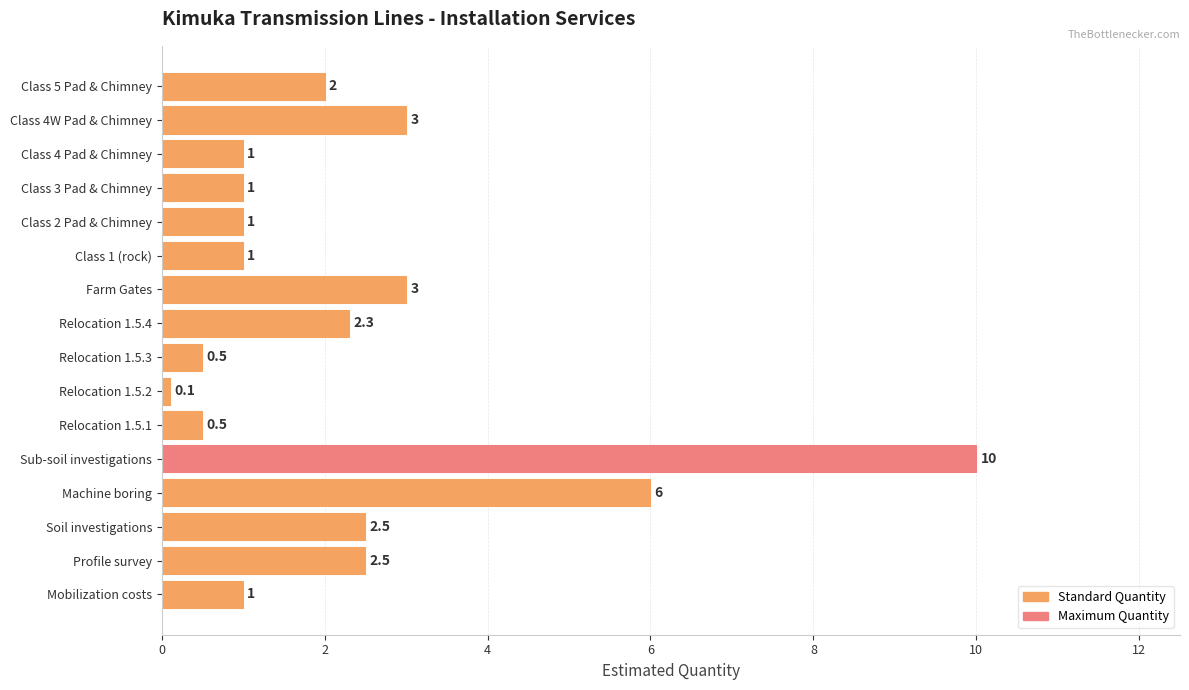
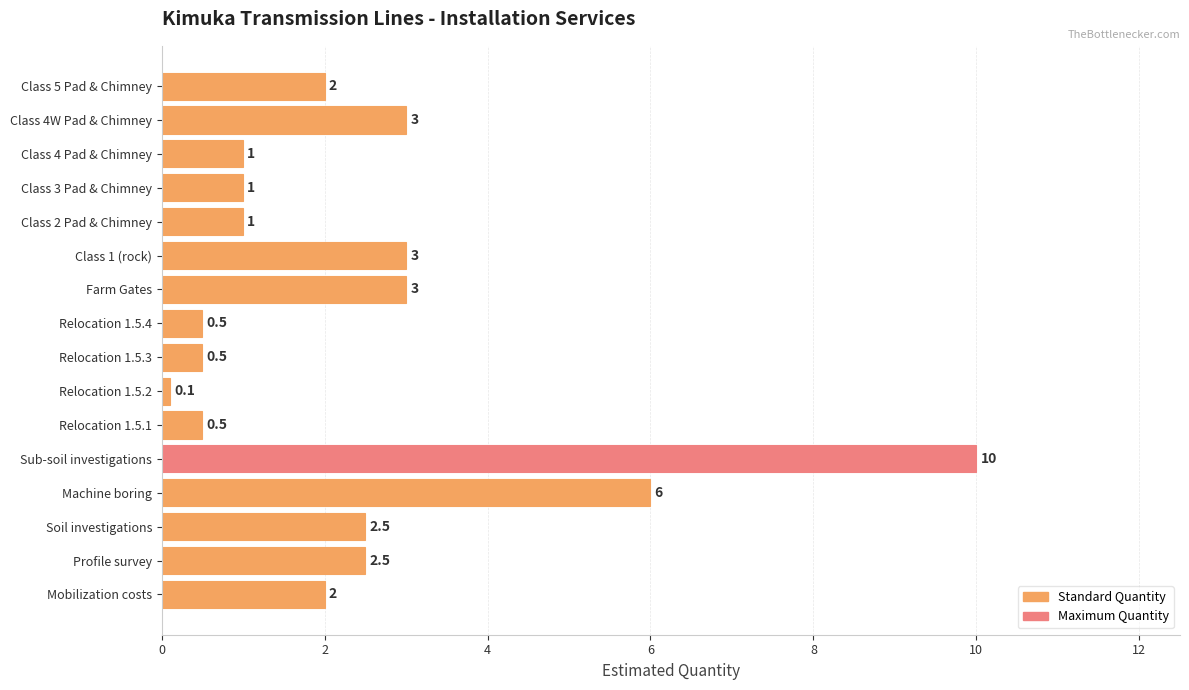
  {
    "Class 5 Pad & Chimney": 2,
    "Class 4W Pad & Chimney": 3,
    "Class 4 Pad & Chimney": 1,
    "Class 3 Pad & Chimney": 1,
    "Class 2 Pad & Chimney": 1,
-   "Class 1 (rock)": 1,
+   "Class 1 (rock)": 3,
    "Farm Gates": 3,
-   "Relocation 1.5.4": 2.3,
+   "Relocation 1.5.4": 0.5,
    "Relocation 1.5.3": 0.5,
    "Relocation 1.5.2": 0.1,
    "Relocation 1.5.1": 0.5,
    "Sub-soil investigations": 10,
    "Machine boring": 6,
    "Soil investigations": 2.5,
    "Profile survey": 2.5,
-   "Mobilization costs": 1
+   "Mobilization costs": 2
  }
